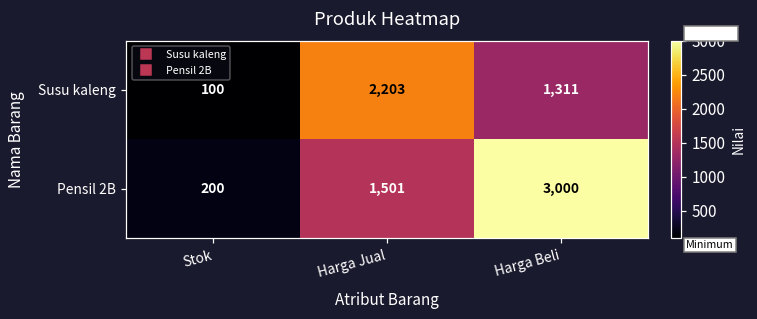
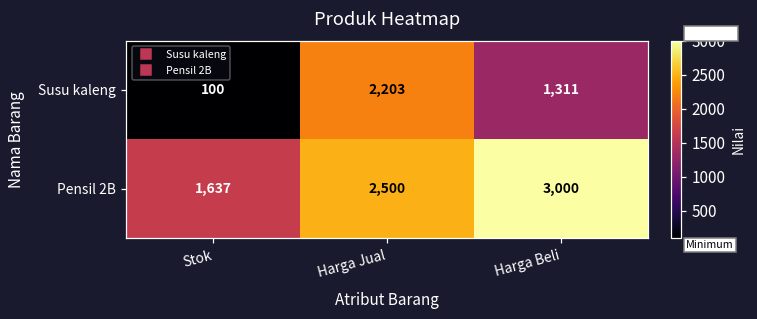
  {
    "Susu kaleng": {
      "Stok": "100",
      "Harga Jual": "2,203",
      "Harga Beli": "1,311"
    },
    "Pensil 2B": {
-     "Stok": "200",
-     "Harga Jual": "1,501",
+     "Stok": "1,637",
+     "Harga Jual": "2,500",
      "Harga Beli": "3,000"
    }
  }
